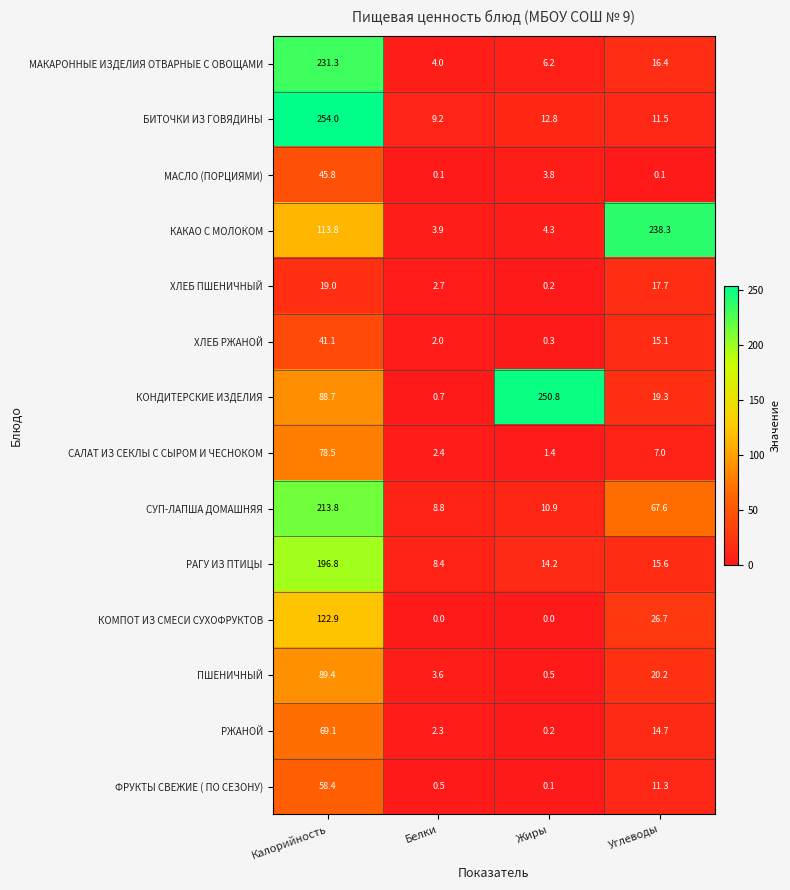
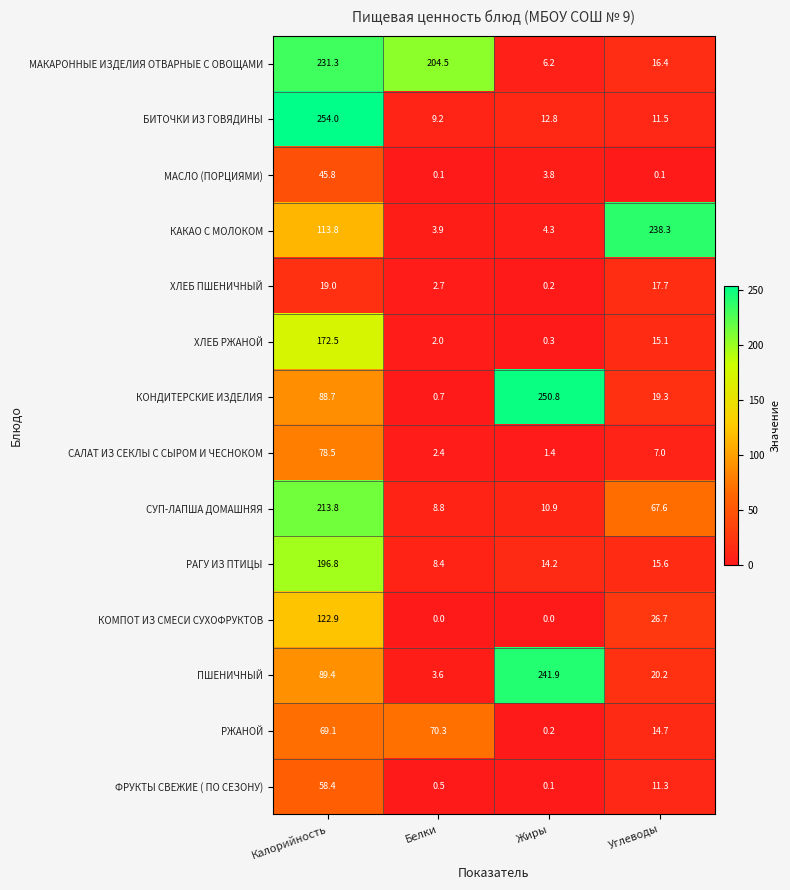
  {
    "МАКАРОННЫЕ ИЗДЕЛИЯ ОТВАРНЫЕ С ОВОЩАМИ": {
      "Калорийность": 231.3,
-     "Белки": 4.0,
+     "Белки": 204.5,
      "Жиры": 6.2,
      "Углеводы": 16.4
    },
    "БИТОЧКИ ИЗ ГОВЯДИНЫ": {
      "Калорийность": 254.0,
      "Белки": 9.2,
      "Жиры": 12.8,
      "Углеводы": 11.5
    },
    "МАСЛО (ПОРЦИЯМИ)": {
      "Калорийность": 45.8,
      "Белки": 0.1,
      "Жиры": 3.8,
      "Углеводы": 0.1
    },
    "КАКАО С МОЛОКОМ": {
      "Калорийность": 113.8,
      "Белки": 3.9,
      "Жиры": 4.3,
      "Углеводы": 238.3
    },
    "ХЛЕБ ПШЕНИЧНЫЙ": {
      "Калорийность": 19.0,
      "Белки": 2.7,
      "Жиры": 0.2,
      "Углеводы": 17.7
    },
    "ХЛЕБ РЖАНОЙ": {
-     "Калорийность": 41.1,
+     "Калорийность": 172.5,
      "Белки": 2.0,
      "Жиры": 0.3,
      "Углеводы": 15.1
    },
    "КОНДИТЕРСКИЕ ИЗДЕЛИЯ": {
      "Калорийность": 88.7,
      "Белки": 0.7,
      "Жиры": 250.8,
      "Углеводы": 19.3
    },
    "САЛАТ ИЗ СЕКЛЫ С СЫРОМ И ЧЕСНОКОМ": {
      "Калорийность": 78.5,
      "Белки": 2.4,
      "Жиры": 1.4,
      "Углеводы": 7.0
    },
    "СУП-ЛАПША ДОМАШНЯЯ": {
      "Калорийность": 213.8,
      "Белки": 8.8,
      "Жиры": 10.9,
      "Углеводы": 67.6
    },
    "РАГУ ИЗ ПТИЦЫ": {
      "Калорийность": 196.8,
      "Белки": 8.4,
      "Жиры": 14.2,
      "Углеводы": 15.6
    },
    "КОМПОТ ИЗ СМЕСИ СУХОФРУКТОВ": {
      "Калорийность": 122.9,
      "Белки": 0.0,
      "Жиры": 0.0,
      "Углеводы": 26.7
    },
    "ПШЕНИЧНЫЙ": {
      "Калорийность": 89.4,
      "Белки": 3.6,
-     "Жиры": 0.5,
+     "Жиры": 241.9,
      "Углеводы": 20.2
    },
    "РЖАНОЙ": {
      "Калорийность": 69.1,
-     "Белки": 2.3,
+     "Белки": 70.3,
      "Жиры": 0.2,
      "Углеводы": 14.7
    },
    "ФРУКТЫ СВЕЖИЕ ( ПО СЕЗОНУ)": {
      "Калорийность": 58.4,
      "Белки": 0.5,
      "Жиры": 0.1,
      "Углеводы": 11.3
    }
  }
